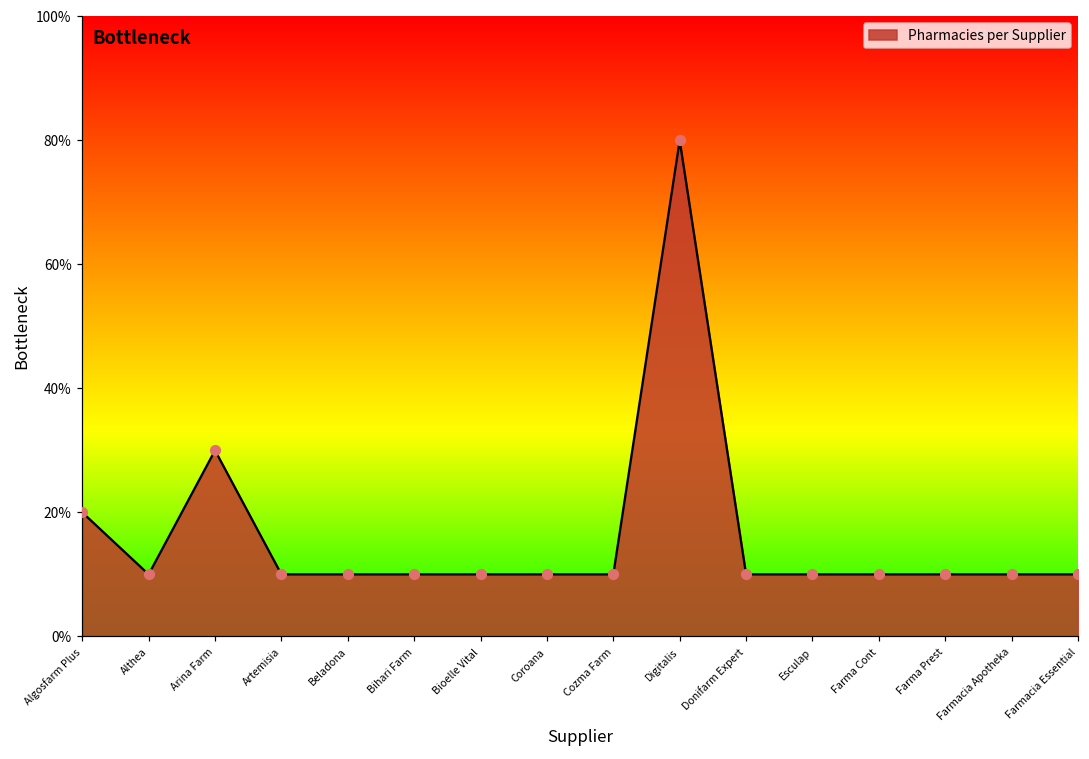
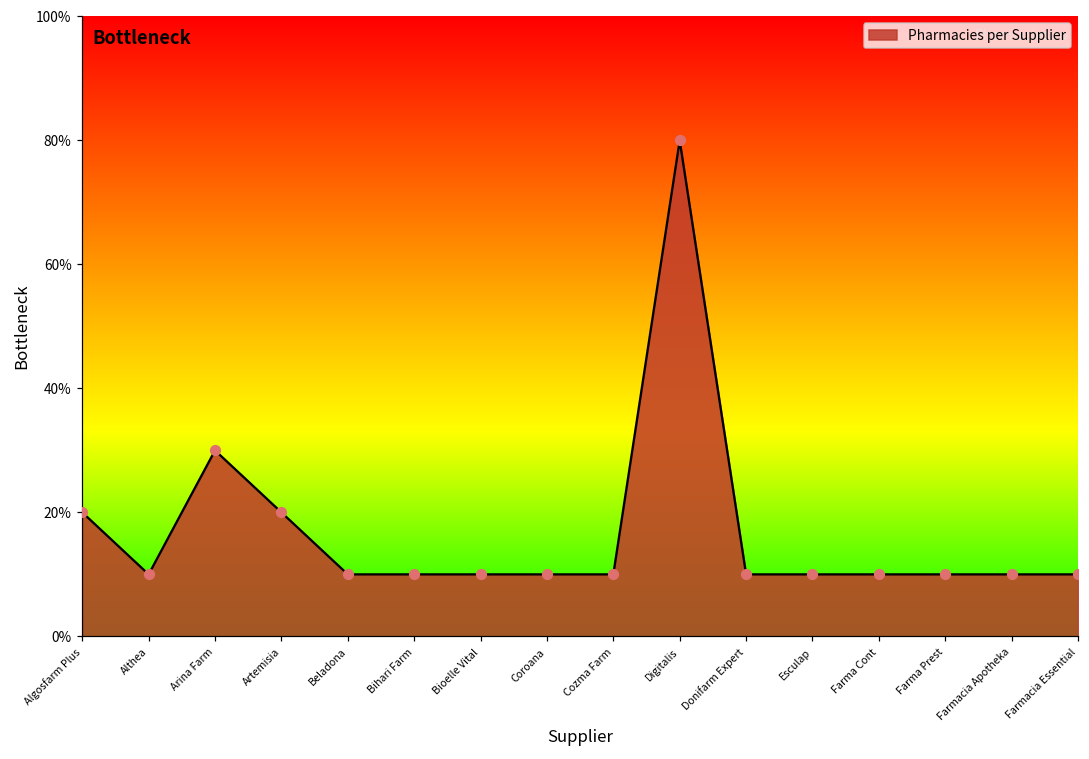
  {
    "Algosfarm Plus": "20%",
    "Althea": "10%",
    "Arina Farm": "30%",
-   "Artemisia": "10%",
+   "Artemisia": "20%",
    "Beladona": "10%",
    "Bihari Farm": "10%",
    "Bioelle Vital": "10%",
    "Coroana": "10%",
    "Cozma Farm": "10%",
    "Digitalis": "80%",
    "Donifarm Expert": "10%",
    "Esculap": "10%",
    "Farma Cont": "10%",
    "Farma Prest": "10%",
    "Farmacia Apotheka": "10%",
    "Farmacia Essential": "10%"
  }
